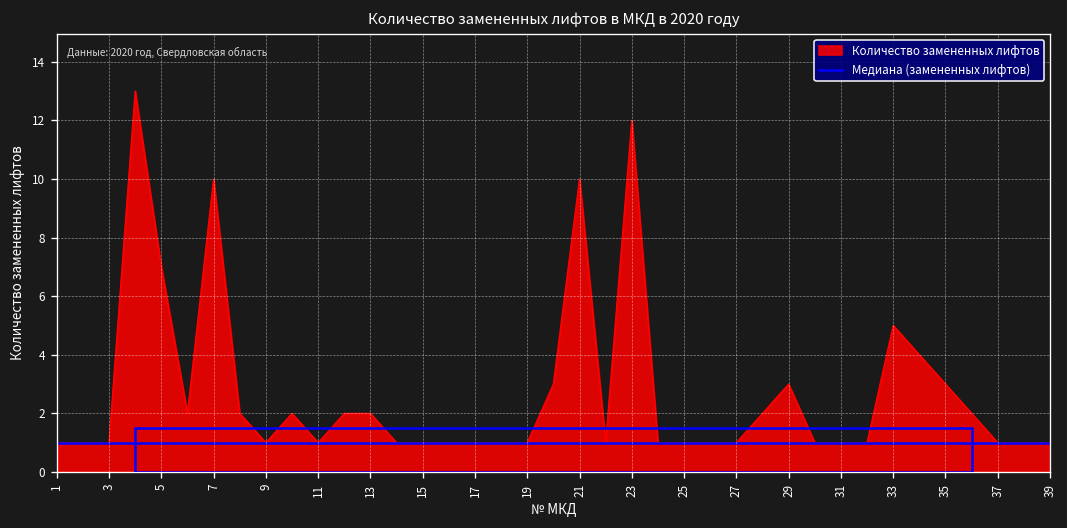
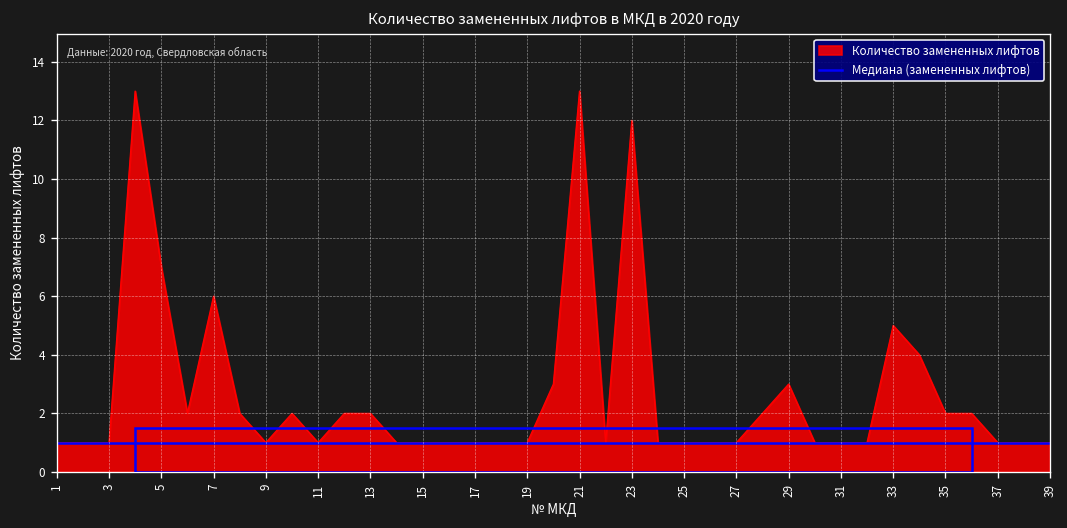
  {
    "Количество замененных лифтов": {
      "5": 7,
-     "7": 10,
+     "7": 6,
      "13": 2,
-     "21": 10,
+     "21": 13,
      "23": 12,
      "29": 3,
      "33": 5,
-     "35": 3
+     "35": 2
    },
    "Медиана (замененных лифтов)": {
      "5": 1,
      "7": 1,
      "13": 1,
      "21": 1,
      "23": 1,
      "29": 1,
      "33": 1,
      "35": 1
    }
  }
